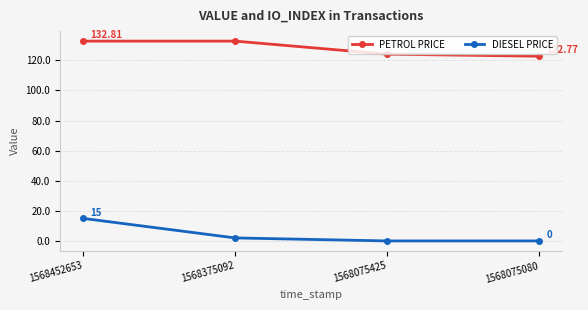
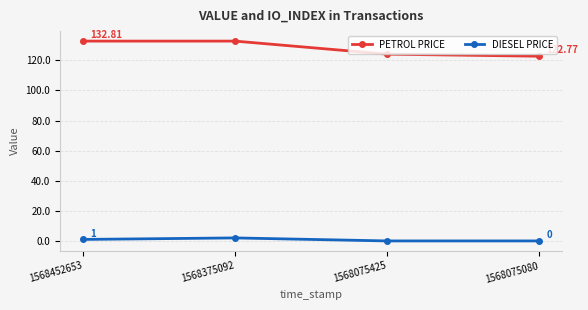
  {
    "PETROL PRICE": {
      "1568452653": 132.81
    },
    "DIESEL PRICE": {
-     "1568452653": 15,
+     "1568452653": 1,
      "1568075080": 0
    }
  }
